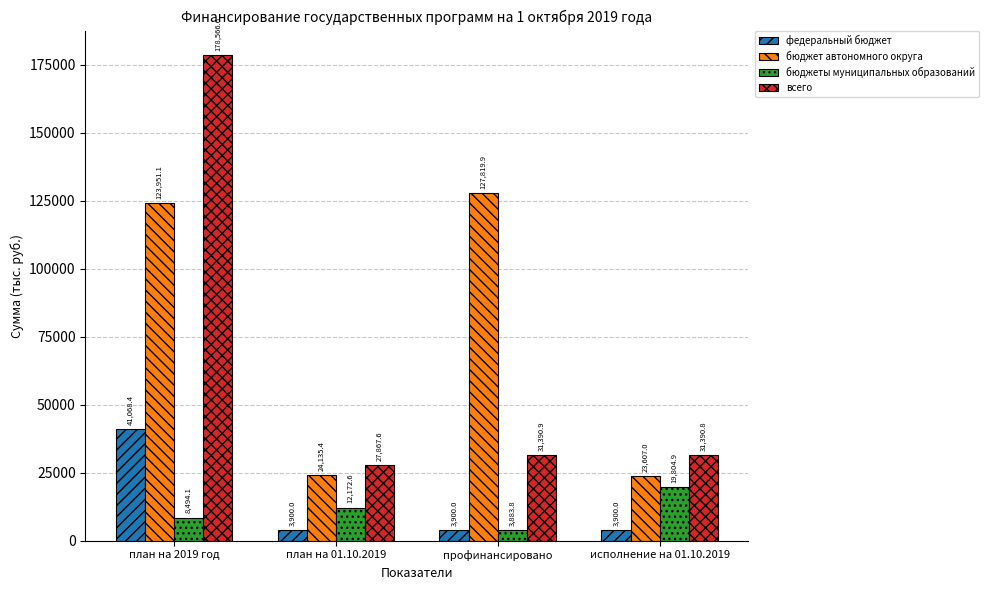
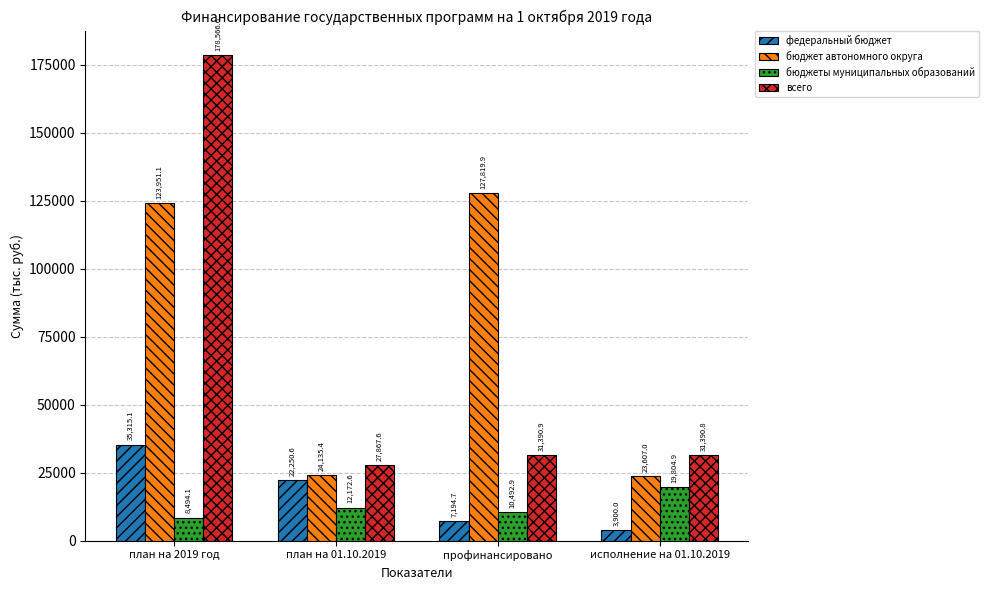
  {
    "федеральный бюджет": {
-     "план на 2019 год": "41,068.4",
-     "план на 01.10.2019": "3,900.0",
-     "профинансировано": "3,900.0",
+     "план на 2019 год": "35,315.1",
+     "план на 01.10.2019": "22,250.6",
+     "профинансировано": "7,194.7",
      "исполнение на 01.10.2019": "3,900.0"
    },
    "бюджет автономного округа": {
      "план на 2019 год": "123,951.1",
      "план на 01.10.2019": "24,135.4",
      "профинансировано": "127,819.9",
      "исполнение на 01.10.2019": "23,607.0"
    },
    "бюджеты муниципальных образований": {
      "план на 2019 год": "8,494.1",
      "план на 01.10.2019": "12,172.6",
-     "профинансировано": "3,883.8",
+     "профинансировано": "10,492.9",
      "исполнение на 01.10.2019": "19,804.9"
    },
    "всего": {
      "план на 2019 год": "178,566.6",
      "план на 01.10.2019": "27,867.6",
      "профинансировано": "31,390.9",
      "исполнение на 01.10.2019": "31,390.8"
    }
  }
